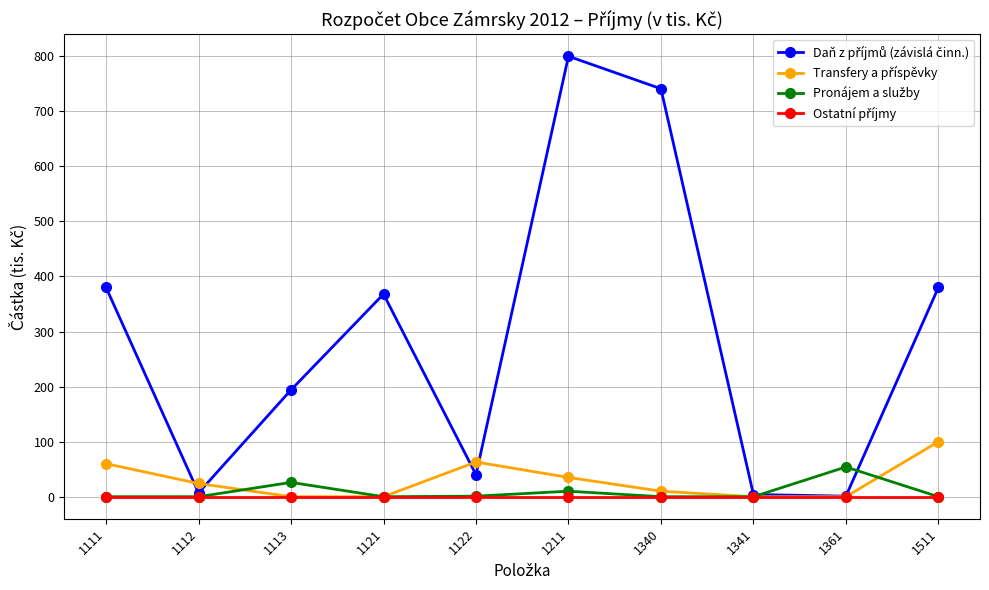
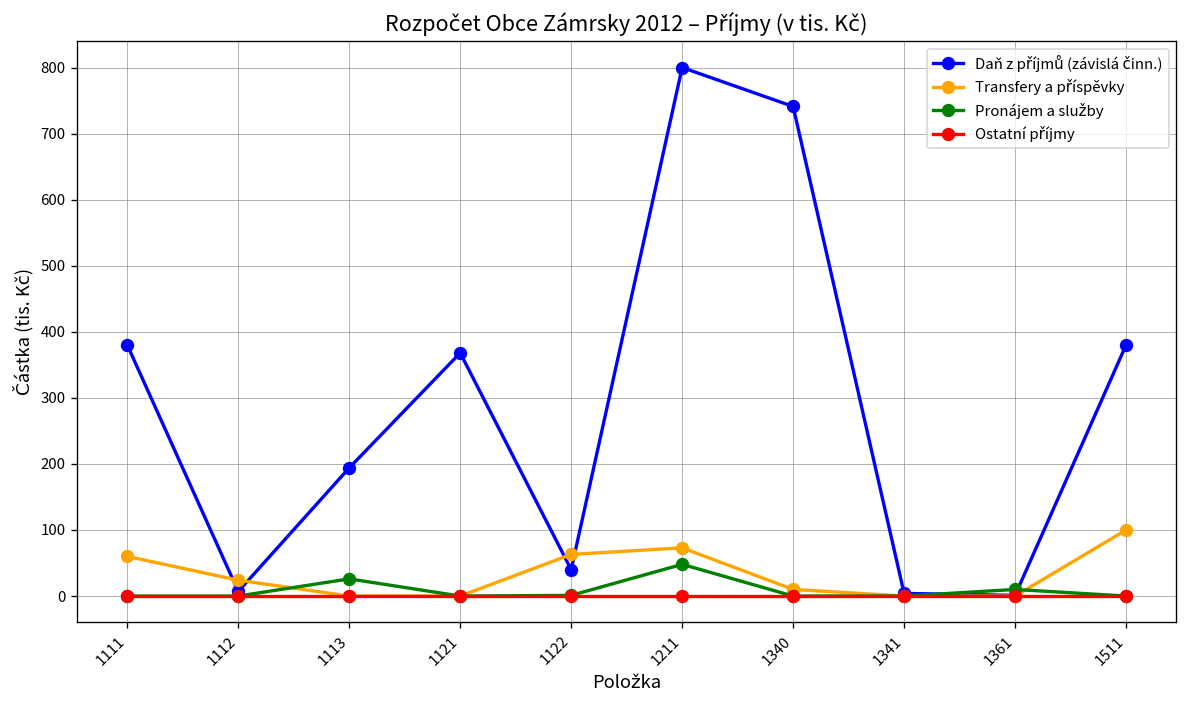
  {
    "Daň z příjmů (závislá činn.)": {
      "1111": 380,
      "1112": 10,
      "1113": 190,
      "1121": 370,
      "1122": 40,
      "1211": 800,
      "1340": 740,
      "1511": 380
    },
    "Transfery a příspěvky": {
      "1111": 60,
      "1112": 20,
      "1122": 60,
-     "1211": 40,
+     "1211": 70,
      "1340": 10,
      "1511": 100
    },
    "Pronájem a služby": {
      "1113": 30,
-     "1211": 10,
-     "1361": 50
+     "1211": 50,
+     "1361": 10
    },
    "Ostatní příjmy": {
      "1211": 0
    }
  }
